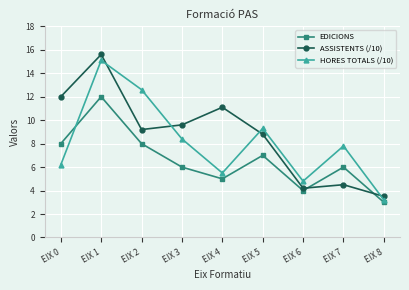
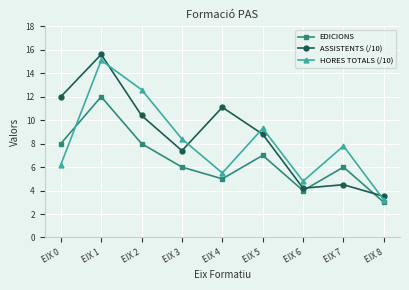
  {
    "ASSISTENTS (/10)": {
      "EIX 0": 12.0,
      "EIX 1": 15.6,
-     "EIX 2": 9.2,
-     "EIX 3": 9.6,
+     "EIX 2": 10.4,
+     "EIX 3": 7.4,
      "EIX 4": 11.1,
      "EIX 5": 8.8,
      "EIX 7": 4.5,
      "EIX 8": 3.5
    }
  }
